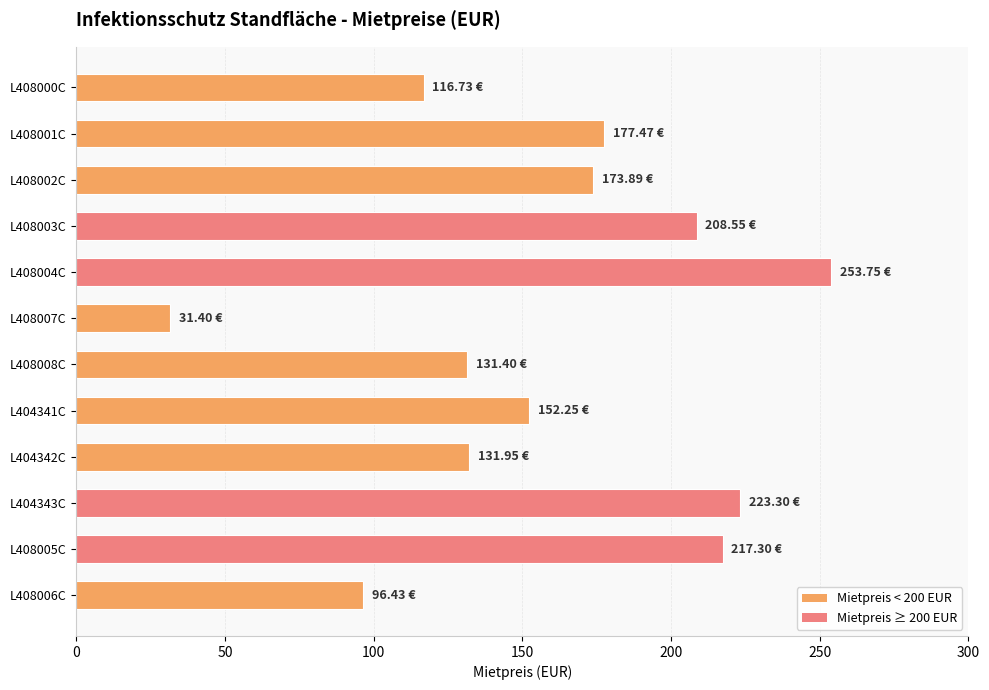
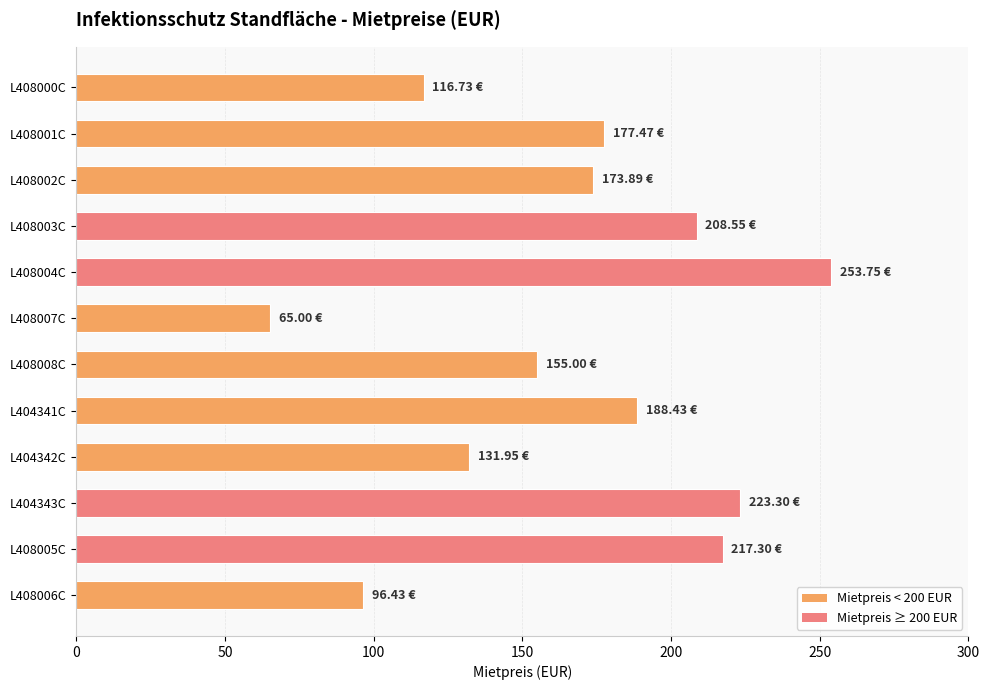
  {
    "L408000C": 116.73,
    "L408001C": 177.47,
    "L408002C": 173.89,
    "L408003C": 208.55,
    "L408004C": 253.75,
-   "L408007C": 31.40,
-   "L408008C": 131.40,
-   "L404341C": 152.25,
+   "L408007C": 65.00,
+   "L408008C": 155.00,
+   "L404341C": 188.43,
    "L404342C": 131.95,
    "L404343C": 223.30,
    "L408005C": 217.30,
    "L408006C": 96.43
  }
